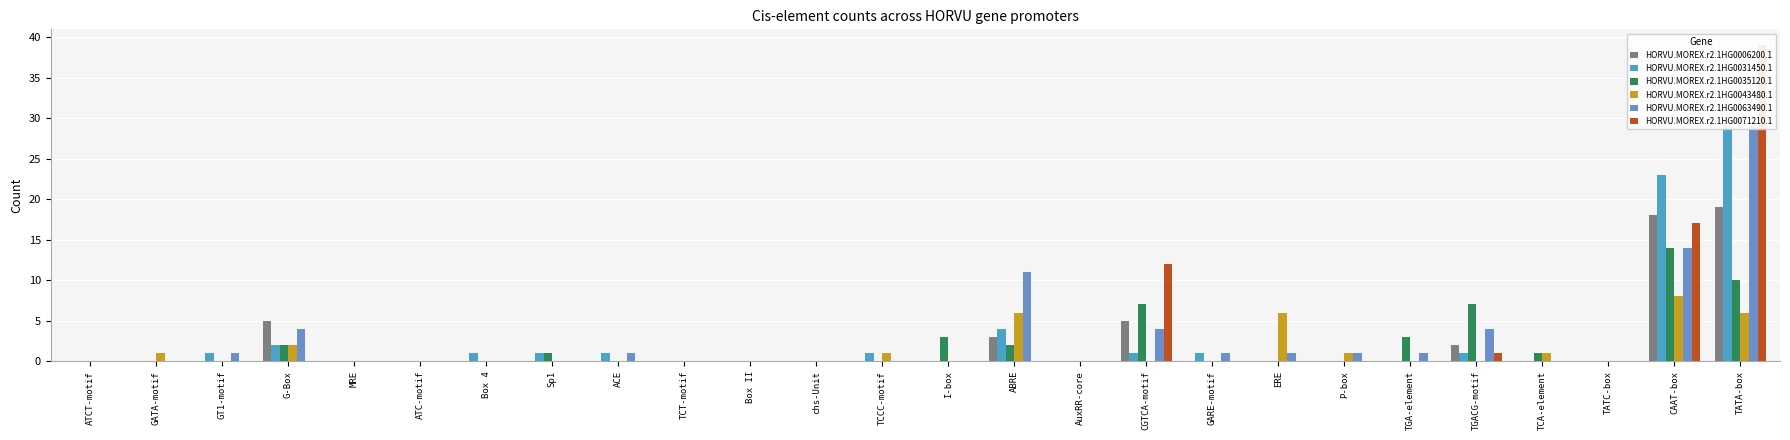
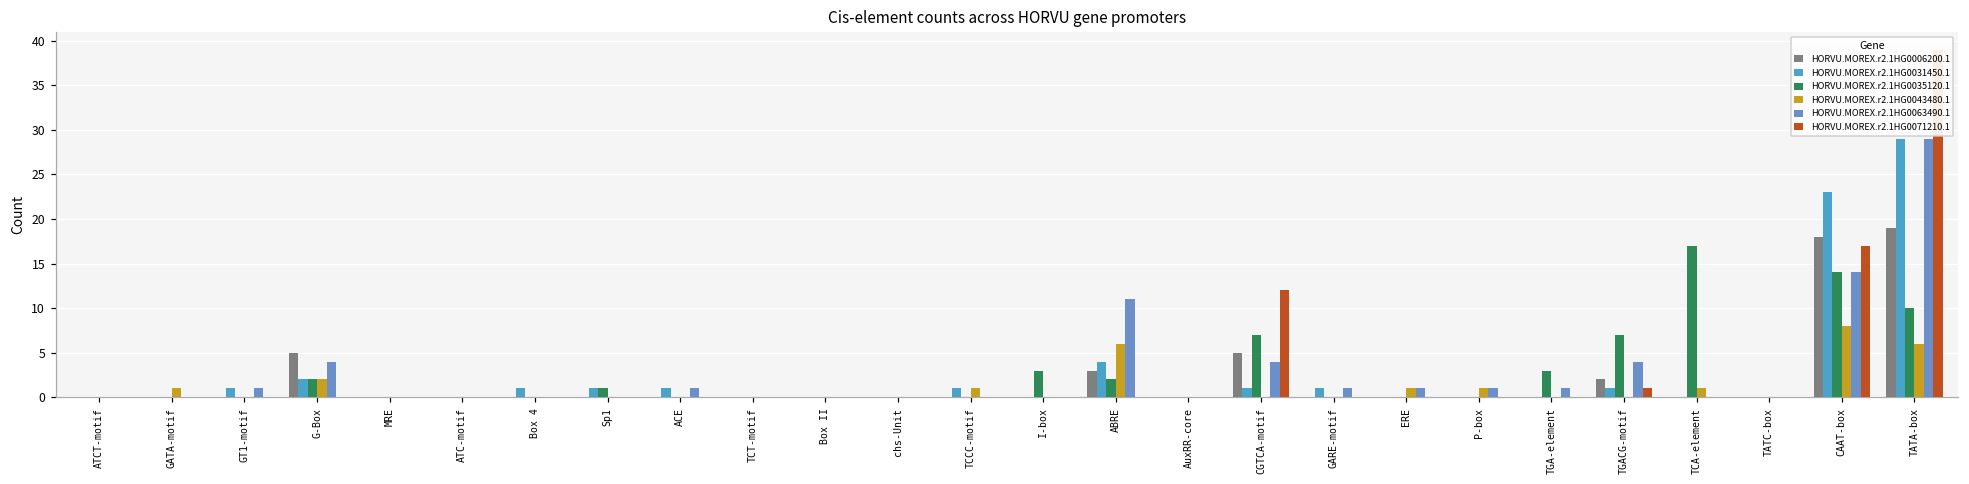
  {
    "HORVU.MOREX.r2.1HG0006200.1": {
      "ATCT-motif": 0,
      "GATA-motif": 0,
      "GT1-motif": 0,
      "G-Box": 5,
      "MRE": 0,
      "ATC-motif": 0,
      "Box 4": 0,
      "Sp1": 0,
      "ACE": 0,
      "TCT-motif": 0,
      "Box II": 0,
      "chs-Unit": 0,
      "TCCC-motif": 0,
      "I-box": 0,
      "ABRE": 3,
      "AuxRR-core": 0,
      "CGTCA-motif": 5,
      "GARE-motif": 0,
      "ERE": 0,
      "P-box": 0,
      "TGA-element": 0,
      "TGACG-motif": 2,
      "TCA-element": 0,
      "TATC-box": 0,
      "CAAT-box": 18,
      "TATA-box": 19
    },
    "HORVU.MOREX.r2.1HG0035120.1": {
      "ATCT-motif": 0,
      "GATA-motif": 0,
      "GT1-motif": 0,
      "G-Box": 2,
      "MRE": 0,
      "ATC-motif": 0,
      "Box 4": 0,
      "Sp1": 1,
      "ACE": 0,
      "TCT-motif": 0,
      "Box II": 0,
      "chs-Unit": 0,
      "TCCC-motif": 0,
      "I-box": 3,
      "ABRE": 2,
      "AuxRR-core": 0,
      "CGTCA-motif": 7,
      "GARE-motif": 0,
      "ERE": 0,
      "P-box": 0,
      "TGA-element": 3,
      "TGACG-motif": 7,
-     "TCA-element": 1,
+     "TCA-element": 17,
      "TATC-box": 0,
      "CAAT-box": 14,
      "TATA-box": 10
    },
    "HORVU.MOREX.r2.1HG0043480.1": {
      "ATCT-motif": 0,
      "GATA-motif": 1,
      "GT1-motif": 0,
      "G-Box": 2,
      "MRE": 0,
      "ATC-motif": 0,
      "Box 4": 0,
      "Sp1": 0,
      "ACE": 0,
      "TCT-motif": 0,
      "Box II": 0,
      "chs-Unit": 0,
      "TCCC-motif": 1,
      "I-box": 0,
      "ABRE": 6,
      "AuxRR-core": 0,
      "CGTCA-motif": 0,
      "GARE-motif": 0,
-     "ERE": 6,
+     "ERE": 1,
      "P-box": 1,
      "TGA-element": 0,
      "TGACG-motif": 0,
      "TCA-element": 1,
      "TATC-box": 0,
      "CAAT-box": 8,
      "TATA-box": 6
    },
    "HORVU.MOREX.r2.1HG0071210.1": {
      "ATCT-motif": 0,
      "GATA-motif": 0,
      "GT1-motif": 0,
      "G-Box": 0,
      "MRE": 0,
      "ATC-motif": 0,
      "Box 4": 0,
      "Sp1": 0,
      "ACE": 0,
      "TCT-motif": 0,
      "Box II": 0,
      "chs-Unit": 0,
      "TCCC-motif": 0,
      "I-box": 0,
      "ABRE": 0,
      "AuxRR-core": 0,
      "CGTCA-motif": 12,
      "GARE-motif": 0,
      "ERE": 0,
      "P-box": 0,
      "TGA-element": 0,
      "TGACG-motif": 1,
      "TCA-element": 0,
      "TATC-box": 0,
      "CAAT-box": 17
    }
  }
